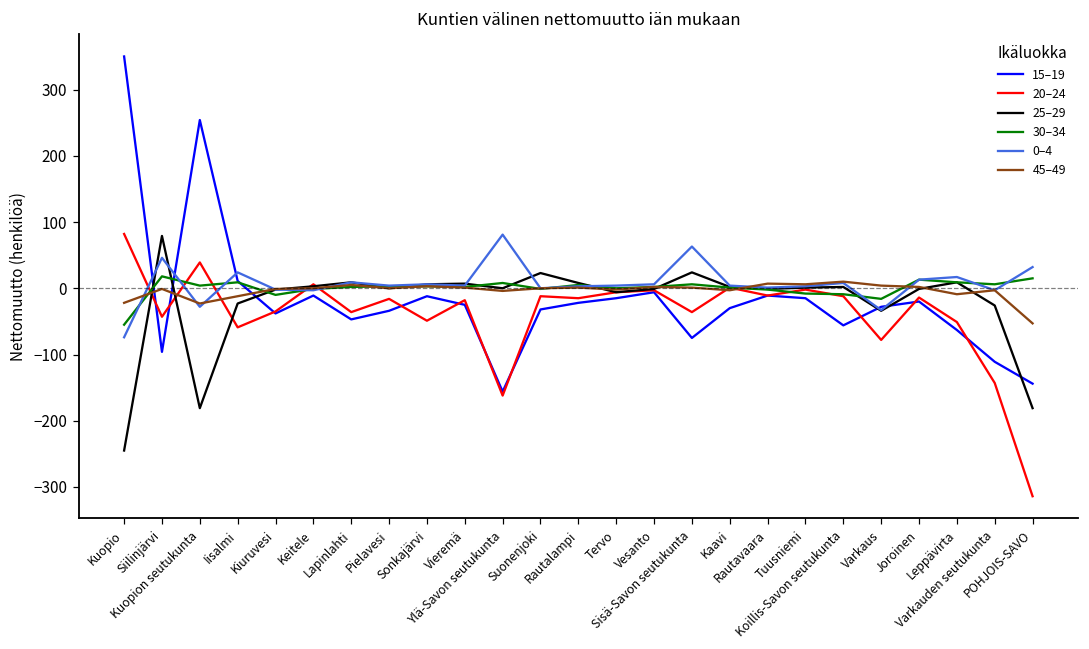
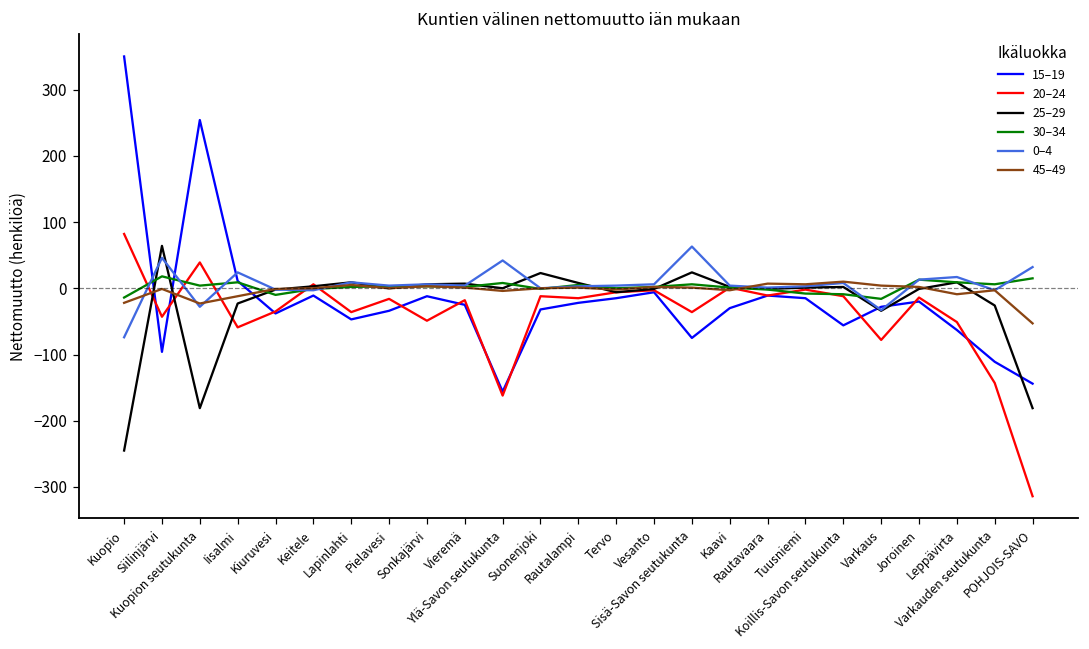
  {
    "15–19": {
      "Kuopio": 350,
      "Siilinjärvi": -100,
      "Kuopion seutukunta": 250,
      "Keitele": -10,
      "Lapinlahti": -50,
      "Pielavesi": -30,
      "Sonkajärvi": -10,
      "Vieremä": -30,
      "Ylä-Savon seutukunta": -160,
      "Suonenjoki": -30,
      "Rautalampi": -20,
      "Tervo": -20,
      "Sisä-Savon seutukunta": -80,
      "Kaavi": -30,
      "Tuusniemi": -20,
      "Koillis-Savon seutukunta": -60,
      "Varkaus": -30,
      "Joroinen": -20,
      "Leppävirta": -60,
      "Varkauden seutukunta": -110,
      "POHJOIS-SAVO": -140
    },
    "20–24": {
      "Kuopio": 80,
      "Siilinjärvi": -40,
      "Kuopion seutukunta": 40,
      "Iisalmi": -60,
      "Lapinlahti": -40,
      "Pielavesi": -20,
      "Sonkajärvi": -50,
      "Vieremä": -20,
      "Ylä-Savon seutukunta": -160,
      "Suonenjoki": -10,
      "Rautalampi": -20,
      "Sisä-Savon seutukunta": -40,
      "Varkaus": -80,
      "Joroinen": -10,
      "Leppävirta": -50,
      "Varkauden seutukunta": -140,
      "POHJOIS-SAVO": -310
    },
    "25–29": {
      "Kuopio": -250,
-     "Siilinjärvi": 80,
+     "Siilinjärvi": 60,
      "Kuopion seutukunta": -180,
      "Iisalmi": -20,
      "Suonenjoki": 20,
      "Sisä-Savon seutukunta": 20,
      "Koillis-Savon seutukunta": 0,
      "Varkauden seutukunta": -30,
      "POHJOIS-SAVO": -180
    },
    "30–34": {
-     "Kuopio": -60,
+     "Kuopio": -10,
      "Siilinjärvi": 20,
      "Kuopion seutukunta": 0,
      "Kiuruvesi": -10,
      "Ylä-Savon seutukunta": 10,
      "Sisä-Savon seutukunta": 10,
      "Tuusniemi": -10,
      "Varkaus": -20,
      "Varkauden seutukunta": 10,
      "POHJOIS-SAVO": 20
    },
    "0–4": {
      "Kuopio": -70,
      "Siilinjärvi": 50,
      "Kuopion seutukunta": -30,
      "Iisalmi": 20,
-     "Ylä-Savon seutukunta": 80,
+     "Ylä-Savon seutukunta": 40,
      "Sisä-Savon seutukunta": 60,
      "Leppävirta": 20,
      "POHJOIS-SAVO": 30
    },
    "45–49": {
      "Kuopio": -20,
      "Siilinjärvi": 0,
      "Kuopion seutukunta": -20,
      "Iisalmi": -10,
      "Sisä-Savon seutukunta": 0,
      "Rautavaara": 10,
      "Varkaus": 0,
      "Leppävirta": -10,
      "POHJOIS-SAVO": -50
    }
  }
